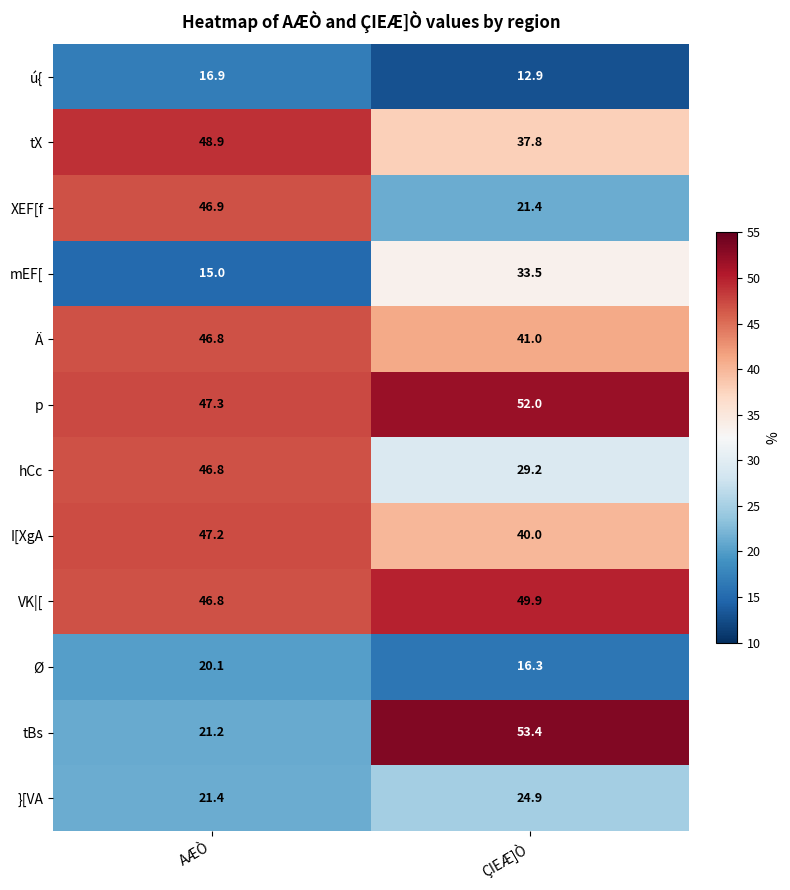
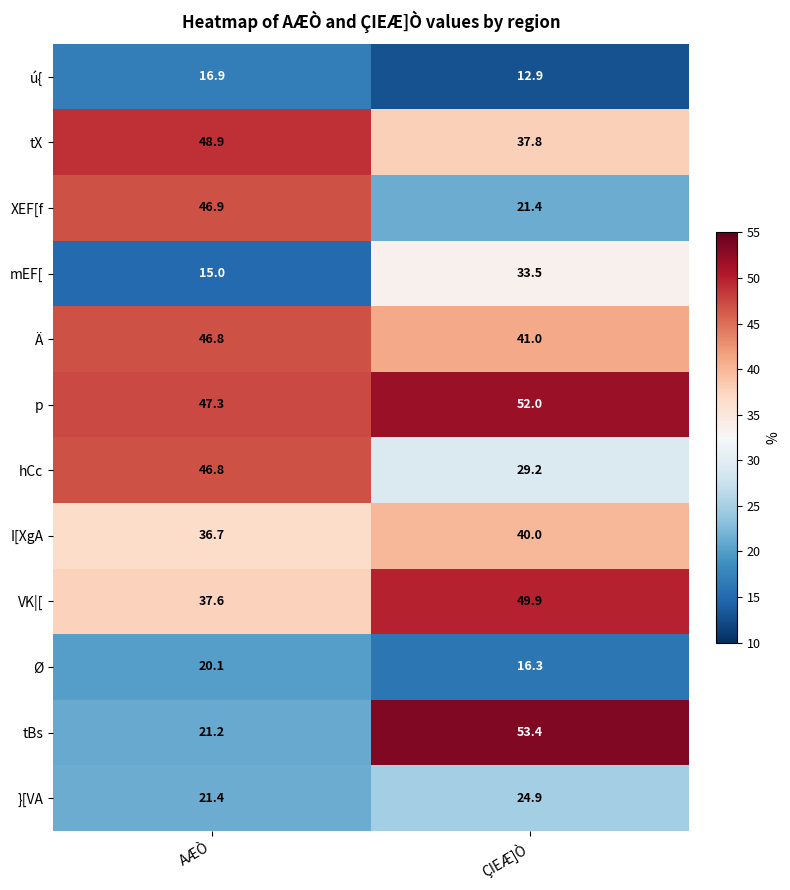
  {
    "ú{": {
      "AÆÒ": 16.9,
      "ÇIEÆ]Ò": 12.9
    },
    "tX": {
      "AÆÒ": 48.9,
      "ÇIEÆ]Ò": 37.8
    },
    "XEF[f": {
      "AÆÒ": 46.9,
      "ÇIEÆ]Ò": 21.4
    },
    "mEF[": {
      "AÆÒ": 15.0,
      "ÇIEÆ]Ò": 33.5
    },
    "Ä": {
      "AÆÒ": 46.8,
      "ÇIEÆ]Ò": 41.0
    },
    "p": {
      "AÆÒ": 47.3,
      "ÇIEÆ]Ò": 52.0
    },
    "hCc": {
      "AÆÒ": 46.8,
      "ÇIEÆ]Ò": 29.2
    },
    "I[XgA": {
-     "AÆÒ": 47.2,
+     "AÆÒ": 36.7,
      "ÇIEÆ]Ò": 40.0
    },
    "VK|[": {
-     "AÆÒ": 46.8,
+     "AÆÒ": 37.6,
      "ÇIEÆ]Ò": 49.9
    },
    "Ø": {
      "AÆÒ": 20.1,
      "ÇIEÆ]Ò": 16.3
    },
    "tBs": {
      "AÆÒ": 21.2,
      "ÇIEÆ]Ò": 53.4
    },
    "}[VA": {
      "AÆÒ": 21.4,
      "ÇIEÆ]Ò": 24.9
    }
  }
